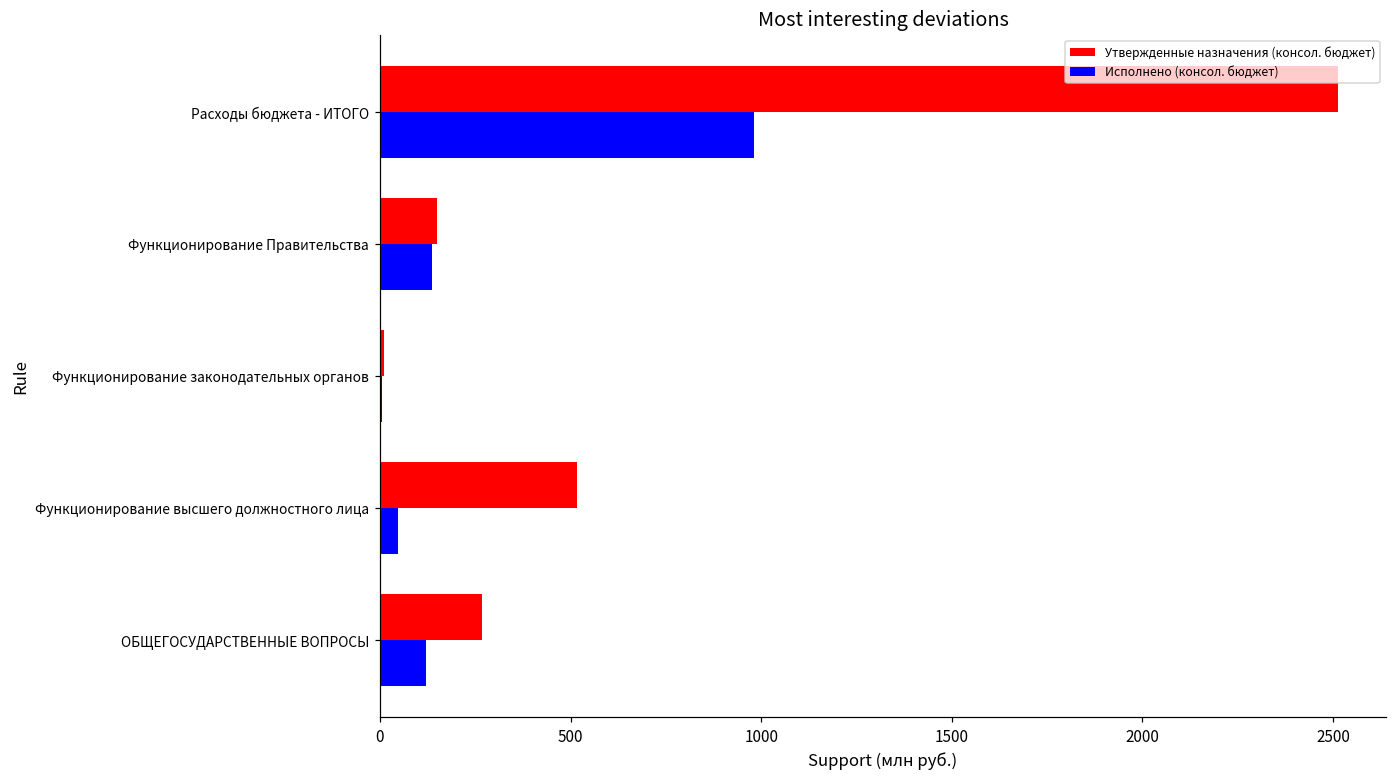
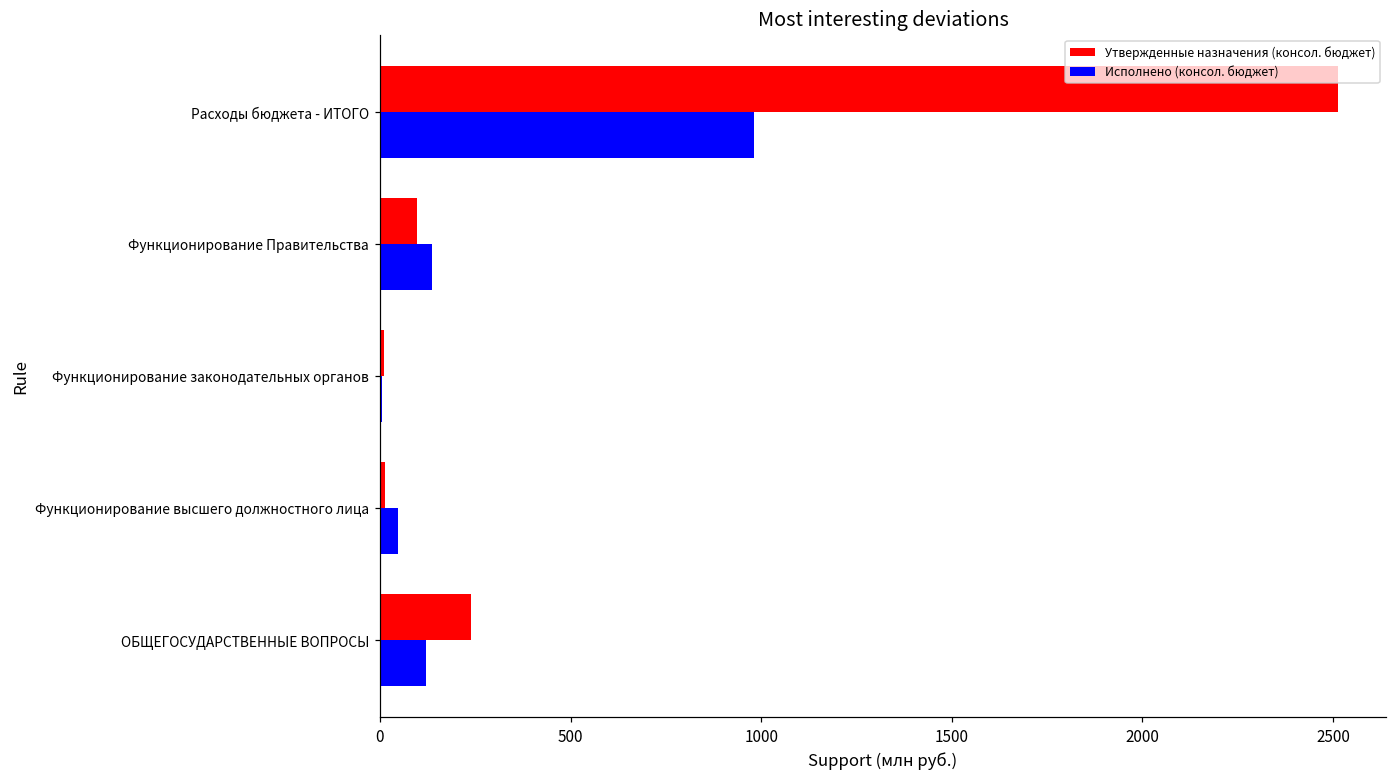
  {
    "Утвержденные назначения (консол. бюджет)": {
      "Расходы бюджета - ИТОГО": 2510,
-     "Функционирование Правительства": 150,
+     "Функционирование Правительства": 100,
      "Функционирование законодательных органов": 10,
-     "Функционирование высшего должностного лица": 520,
-     "ОБЩЕГОСУДАРСТВЕННЫЕ ВОПРОСЫ": 270
+     "Функционирование высшего должностного лица": 10,
+     "ОБЩЕГОСУДАРСТВЕННЫЕ ВОПРОСЫ": 240
    },
    "Исполнено (консол. бюджет)": {
      "Расходы бюджета - ИТОГО": 980,
      "Функционирование Правительства": 140,
      "Функционирование высшего должностного лица": 50,
      "ОБЩЕГОСУДАРСТВЕННЫЕ ВОПРОСЫ": 120
    }
  }
